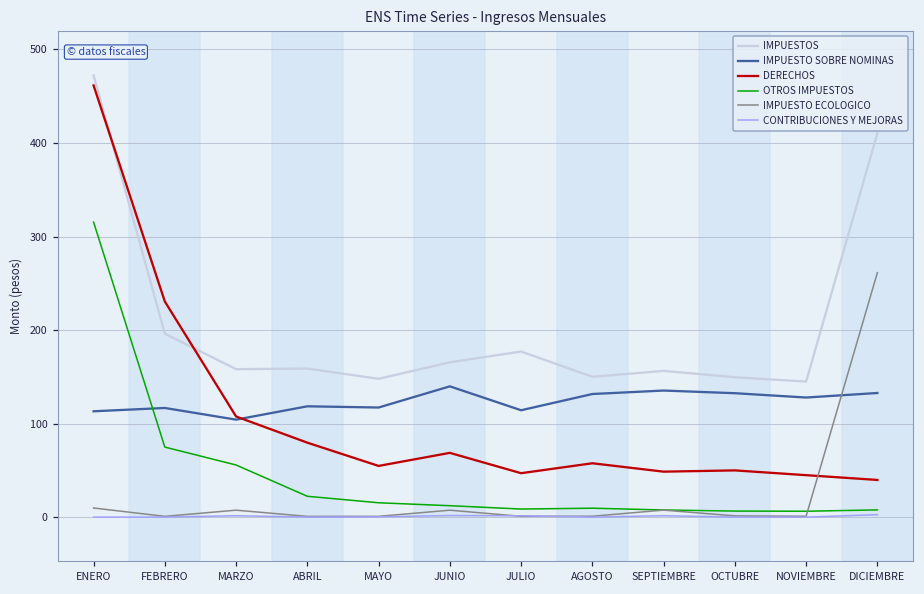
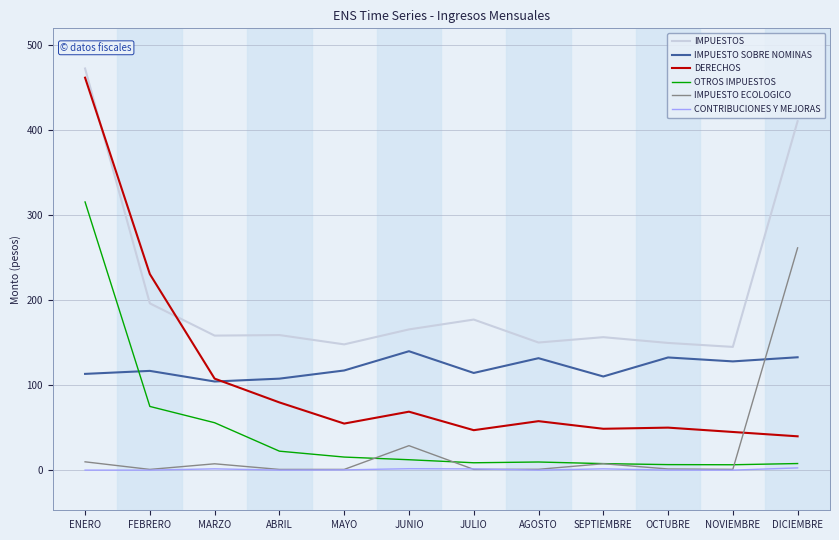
  {
    "IMPUESTOS": {
      "ENERO": 470,
      "FEBRERO": 200,
      "MARZO": 160,
      "ABRIL": 160,
      "MAYO": 150,
      "JUNIO": 170,
      "JULIO": 180,
      "AGOSTO": 150,
      "SEPTIEMBRE": 160,
      "OCTUBRE": 150,
      "NOVIEMBRE": 140,
      "DICIEMBRE": 410
    },
    "IMPUESTO SOBRE NOMINAS": {
      "ENERO": 110,
      "FEBRERO": 120,
      "MARZO": 100,
-     "ABRIL": 120,
+     "ABRIL": 110,
      "MAYO": 120,
      "JUNIO": 140,
      "JULIO": 110,
      "AGOSTO": 130,
-     "SEPTIEMBRE": 140,
+     "SEPTIEMBRE": 110,
      "OCTUBRE": 130,
      "NOVIEMBRE": 130,
      "DICIEMBRE": 130
    },
    "DERECHOS": {
      "ENERO": 460,
      "FEBRERO": 230,
      "MARZO": 110,
      "ABRIL": 80,
      "MAYO": 50,
      "JUNIO": 70,
      "JULIO": 50,
      "AGOSTO": 60,
      "SEPTIEMBRE": 50,
      "OCTUBRE": 50,
      "NOVIEMBRE": 40,
      "DICIEMBRE": 40
    },
    "OTROS IMPUESTOS": {
      "ENERO": 320,
      "FEBRERO": 70,
      "MARZO": 60,
      "ABRIL": 20,
      "MAYO": 20,
      "JUNIO": 10,
      "JULIO": 10,
      "AGOSTO": 10,
      "OCTUBRE": 10,
      "NOVIEMBRE": 10,
      "DICIEMBRE": 10
    },
    "IMPUESTO ECOLOGICO": {
      "ENERO": 10,
      "MARZO": 10,
-     "JUNIO": 10,
+     "JUNIO": 30,
      "DICIEMBRE": 260
    },
    "CONTRIBUCIONES Y MEJORAS": {
      "ENERO": 0,
      "MARZO": 0,
      "JUNIO": 0,
      "SEPTIEMBRE": 0,
      "DICIEMBRE": 0
    }
  }
